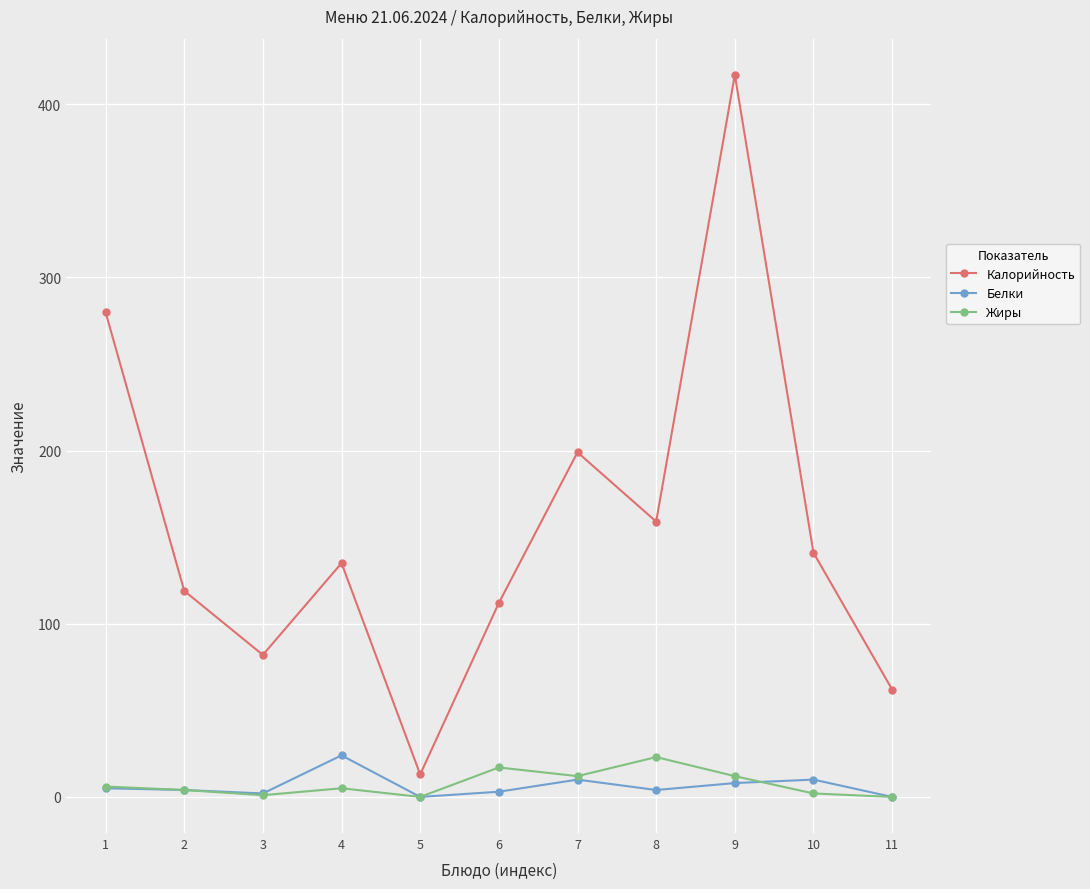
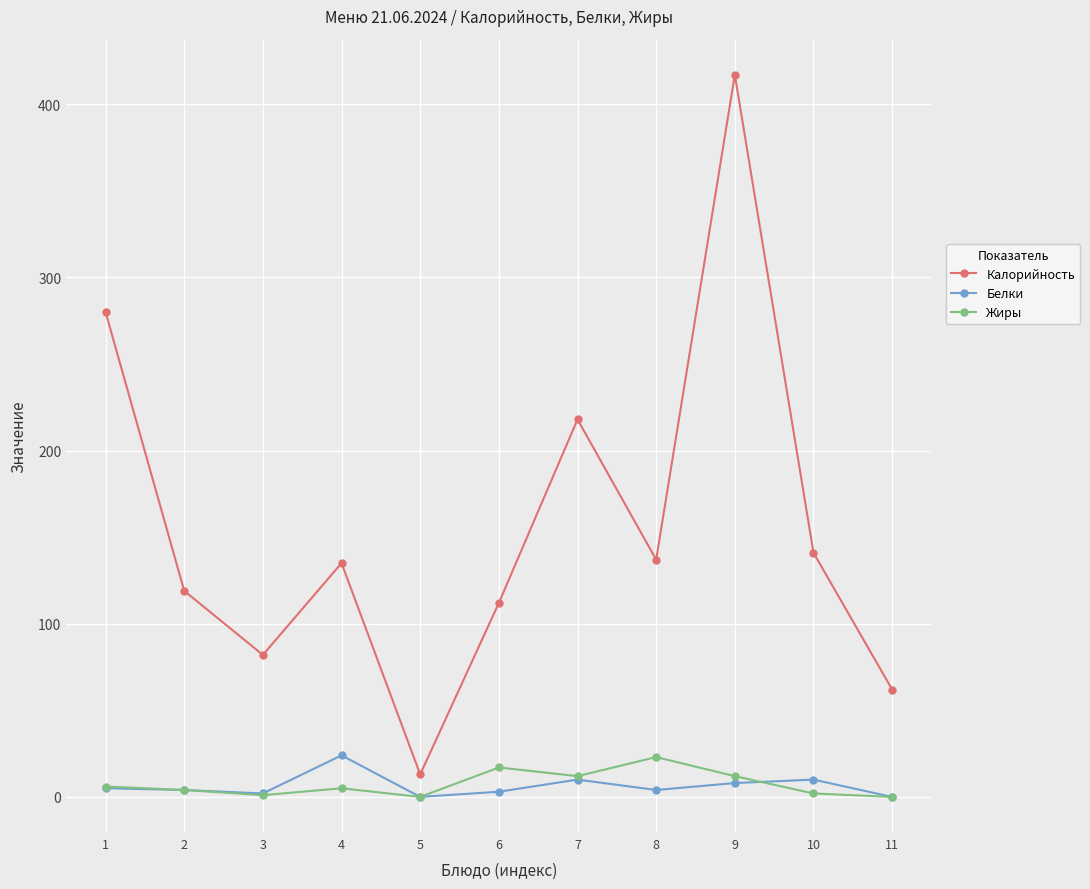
  {
    "Калорийность": {
      "1": 280,
      "2": 119,
      "3": 82,
      "4": 135,
      "5": 13,
      "6": 112,
-     "7": 199,
-     "8": 159,
+     "7": 218,
+     "8": 137,
      "9": 417,
      "10": 141,
      "11": 62
    },
    "Белки": {
      "4": 24,
      "6": 3,
      "7": 10,
      "8": 4,
      "9": 8,
      "10": 10
    },
    "Жиры": {
      "4": 5,
      "6": 17,
      "7": 12,
      "8": 23,
      "9": 12,
      "10": 2
    }
  }
